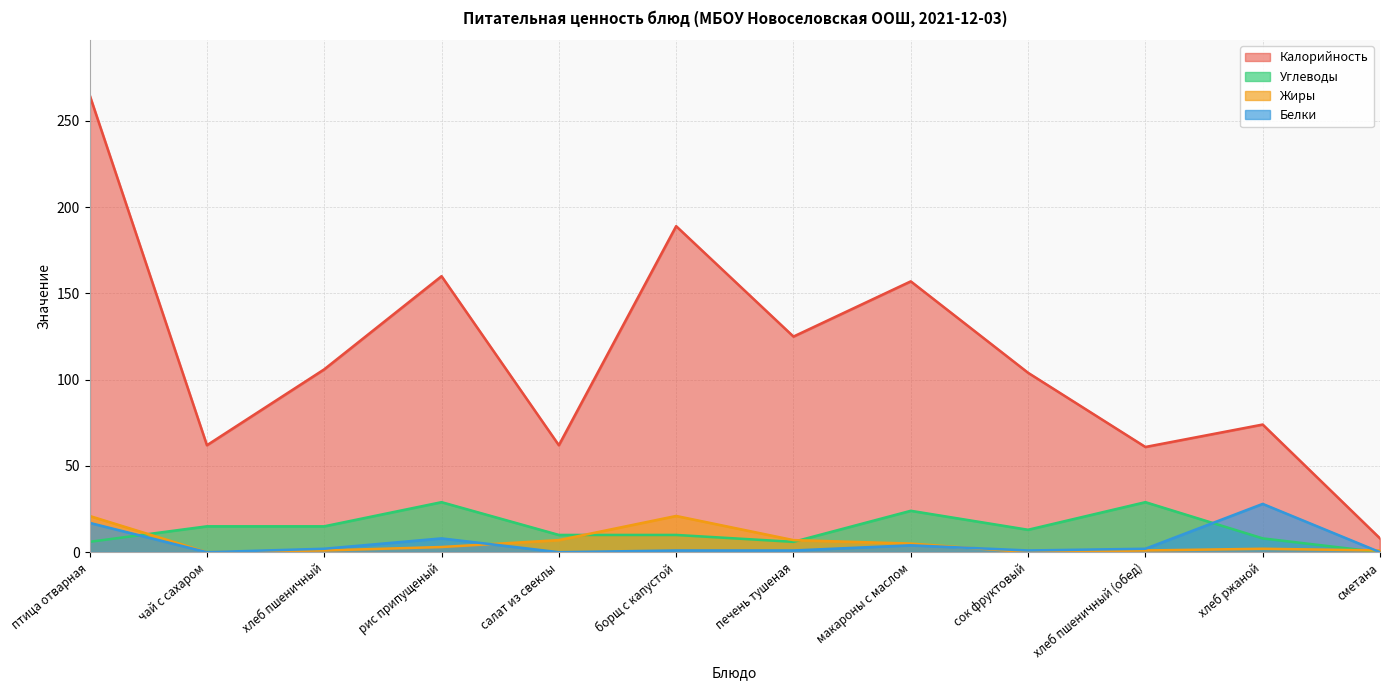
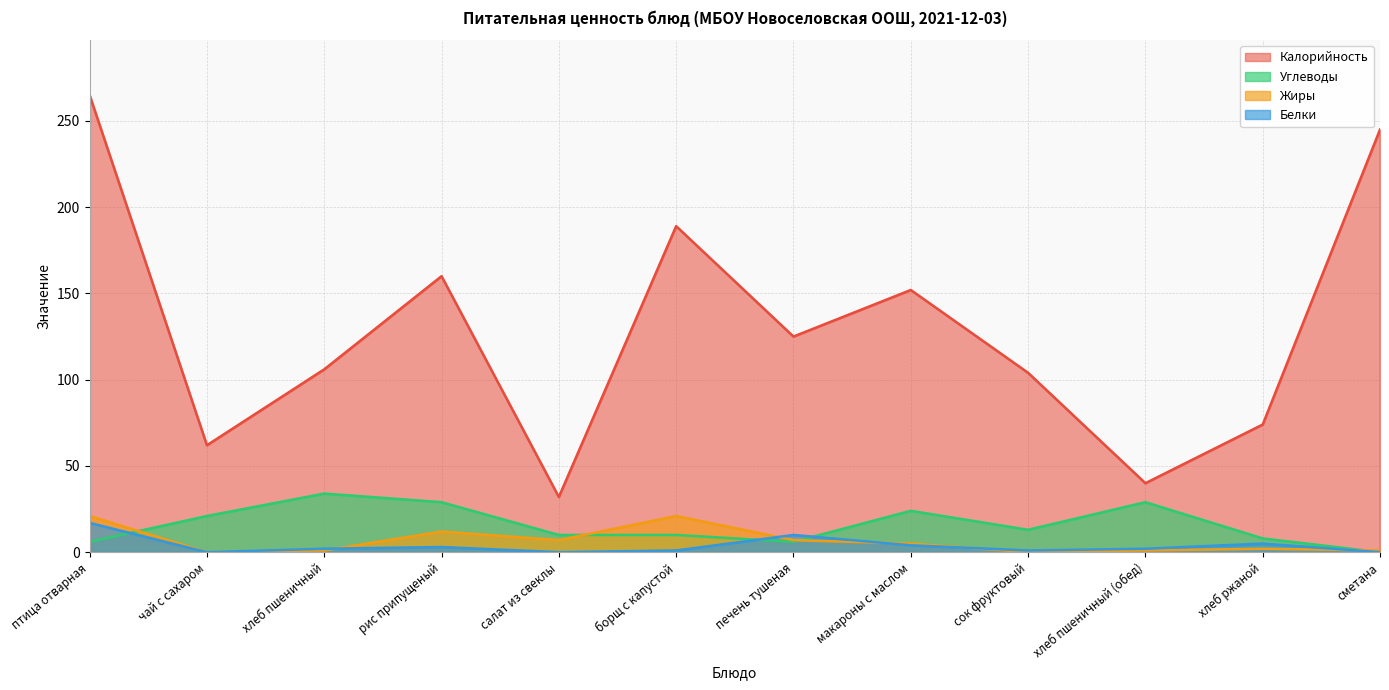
  {
    "Калорийность": {
      "птица отварная": 265,
      "чай с сахаром": 62,
      "хлеб пшеничный": 106,
      "рис припущеный": 160,
-     "салат из свеклы": 62,
+     "салат из свеклы": 32,
      "борщ с капустой": 189,
      "печень тушеная": 125,
-     "макароны с маслом": 157,
+     "макароны с маслом": 152,
      "сок фруктовый": 104,
-     "хлеб пшеничный (обед)": 61,
+     "хлеб пшеничный (обед)": 40,
      "хлеб ржаной": 74,
-     "сметана": 8
+     "сметана": 245
    },
    "Углеводы": {
      "птица отварная": 6,
-     "чай с сахаром": 15,
-     "хлеб пшеничный": 15,
+     "чай с сахаром": 21,
+     "хлеб пшеничный": 34,
      "рис припущеный": 29,
      "салат из свеклы": 10,
      "борщ с капустой": 10,
      "макароны с маслом": 24,
      "сок фруктовый": 13,
      "хлеб пшеничный (обед)": 29,
      "хлеб ржаной": 8
    },
    "Жиры": {
      "птица отварная": 21,
-     "рис припущеный": 3,
+     "рис припущеный": 12,
      "салат из свеклы": 7,
      "борщ с капустой": 21,
      "хлеб ржаной": 2
    },
    "Белки": {
      "птица отварная": 17,
-     "рис припущеный": 8,
+     "рис припущеный": 3,
      "салат из свеклы": 0,
      "борщ с капустой": 1,
-     "печень тушеная": 1,
-     "хлеб ржаной": 28
+     "печень тушеная": 10,
+     "хлеб ржаной": 5
    }
  }
